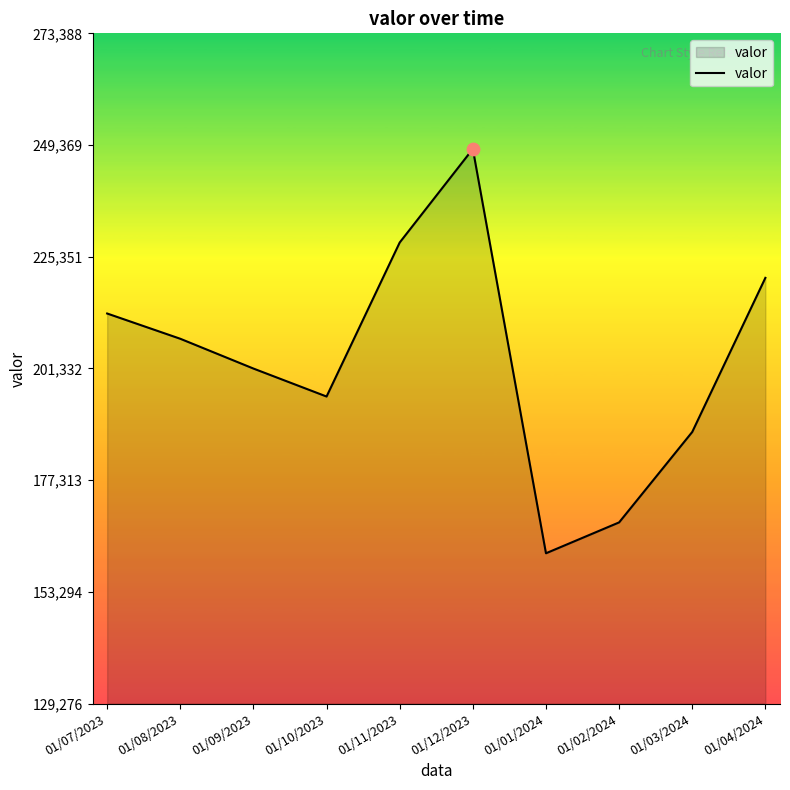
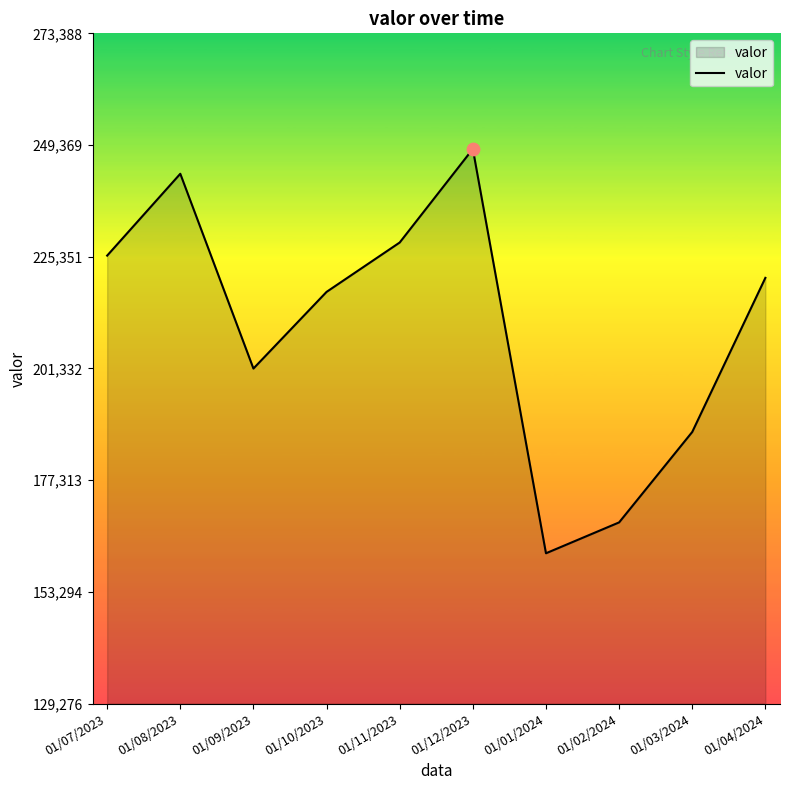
  {
    "valor": {
-     "01/07/2023": "213,000",
-     "01/08/2023": "208,000",
+     "01/07/2023": "226,000",
+     "01/08/2023": "243,000",
      "01/09/2023": "201,000",
-     "01/10/2023": "195,000",
+     "01/10/2023": "218,000",
      "01/11/2023": "228,000",
      "01/01/2024": "162,000",
      "01/02/2024": "168,000",
      "01/03/2024": "188,000",
      "01/04/2024": "221,000"
    }
  }
